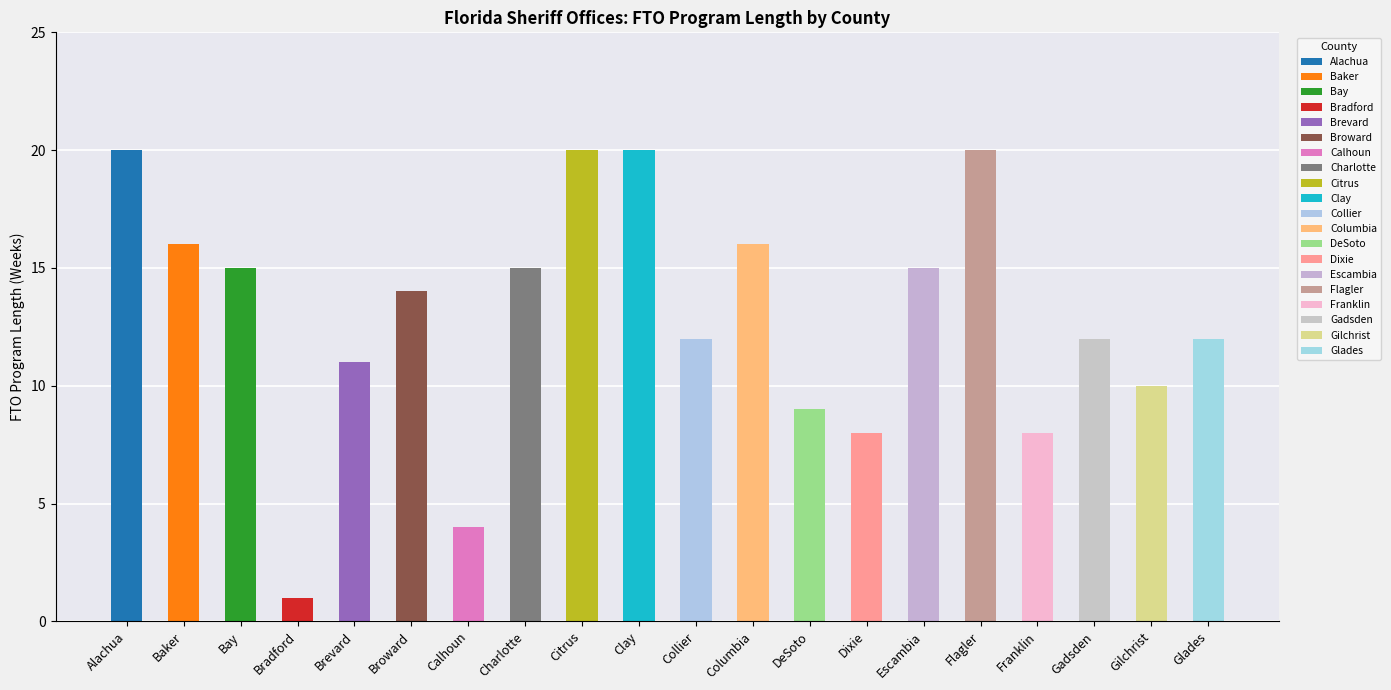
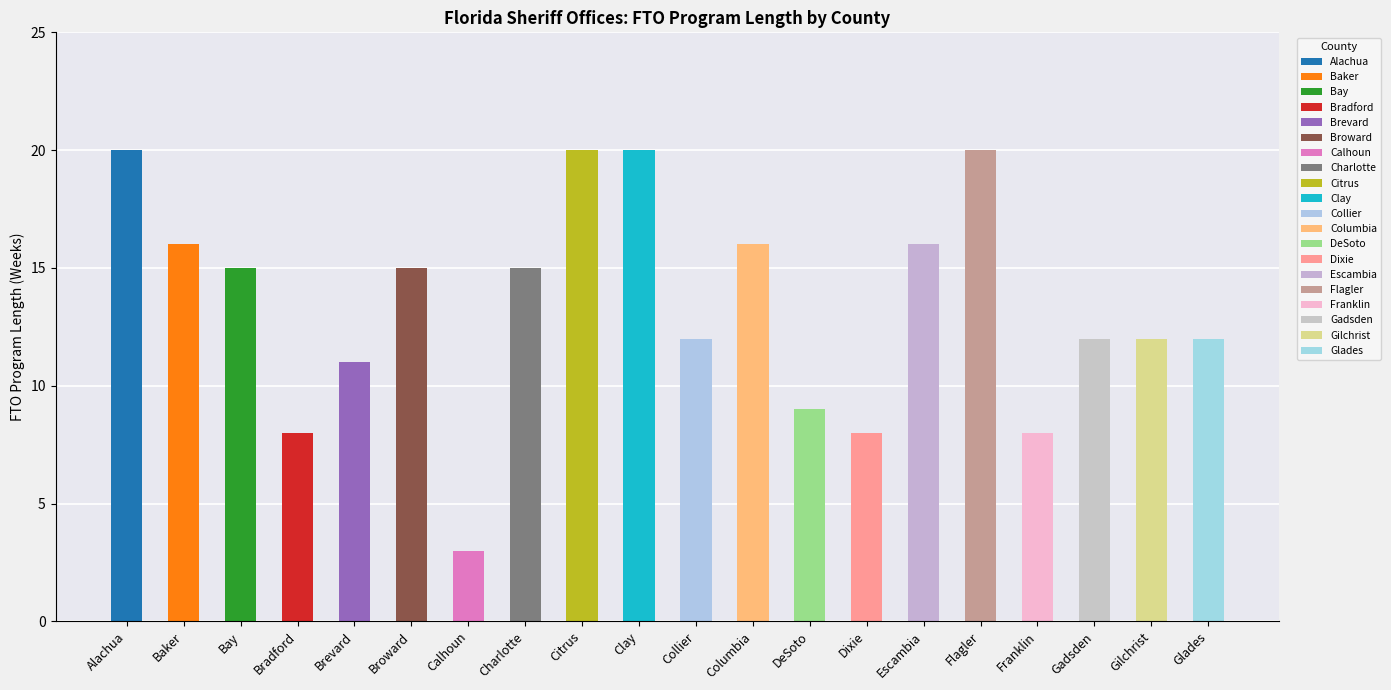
  {
    "Alachua": 20,
    "Baker": 16,
    "Bay": 15,
-   "Bradford": 1,
+   "Bradford": 8,
    "Brevard": 11,
-   "Broward": 14,
-   "Calhoun": 4,
+   "Broward": 15,
+   "Calhoun": 3,
    "Charlotte": 15,
    "Citrus": 20,
    "Clay": 20,
    "Collier": 12,
    "Columbia": 16,
    "DeSoto": 9,
    "Dixie": 8,
-   "Escambia": 15,
+   "Escambia": 16,
    "Flagler": 20,
    "Franklin": 8,
    "Gadsden": 12,
-   "Gilchrist": 10,
+   "Gilchrist": 12,
    "Glades": 12
  }
